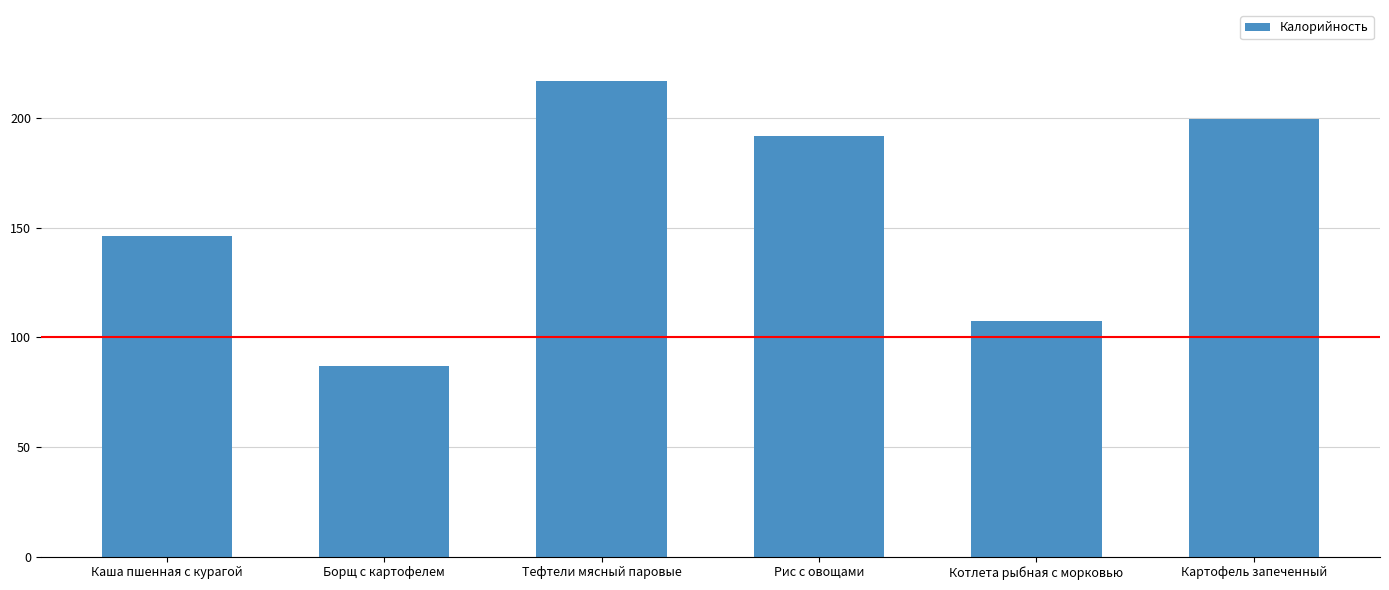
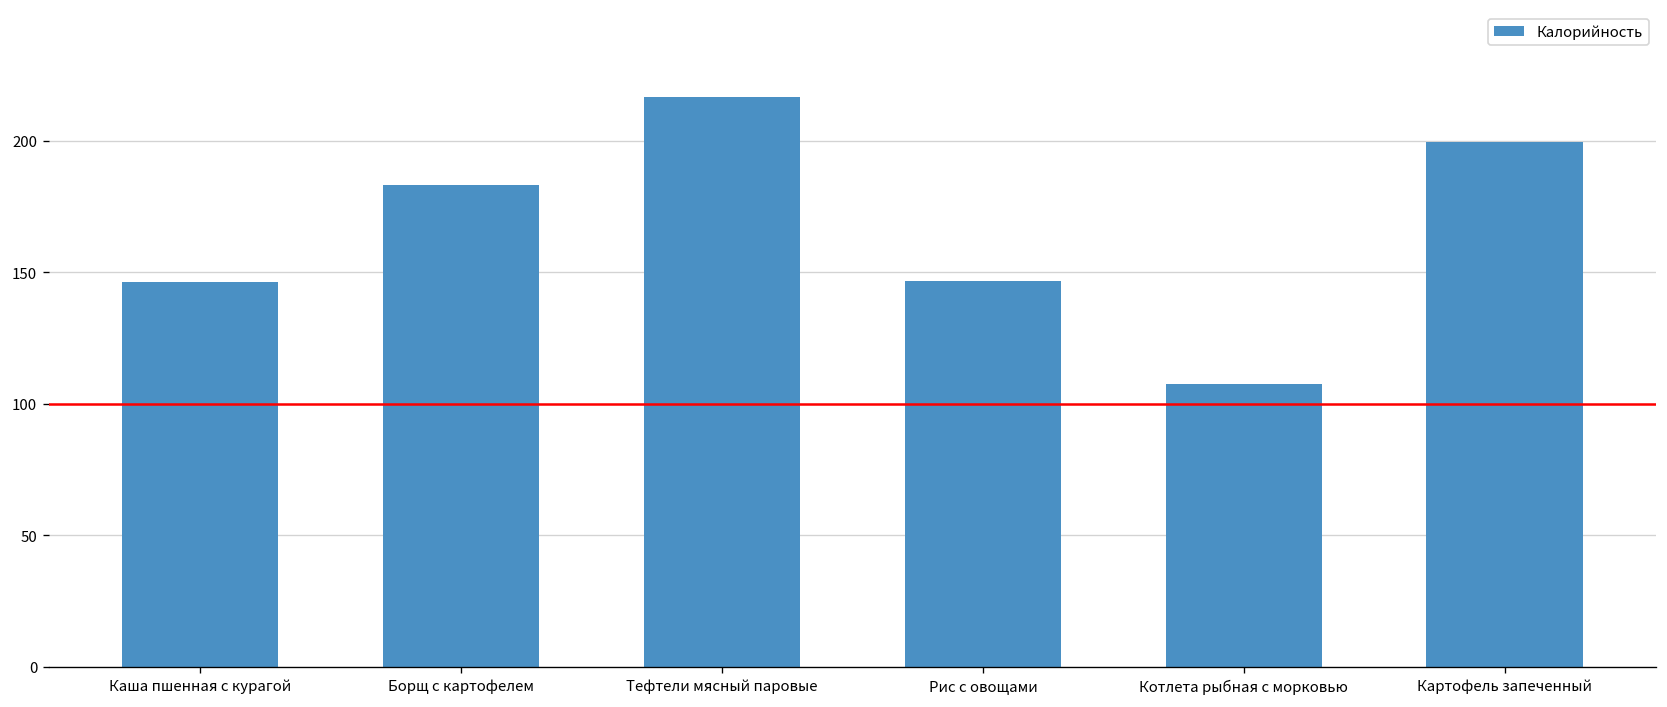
  {
    "Каша пшенная с курагой": 146,
-   "Борщ с картофелем": 87,
+   "Борщ с картофелем": 183,
    "Тефтели мясный паровые": 217,
-   "Рис с овощами": 192,
+   "Рис с овощами": 147,
    "Котлета рыбная с морковью": 108,
    "Картофель запеченный": 200
  }
